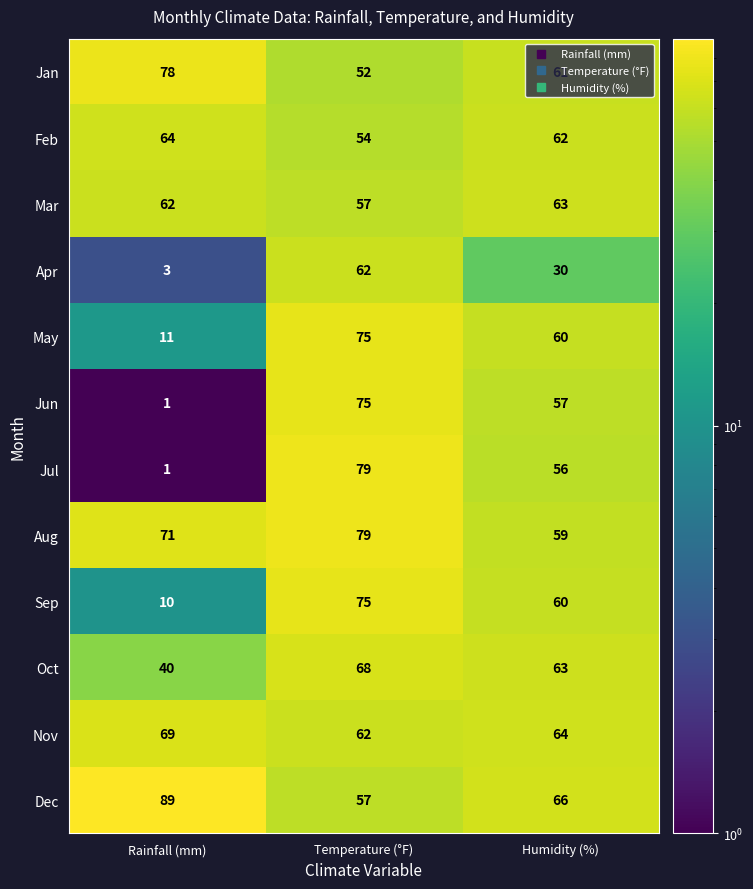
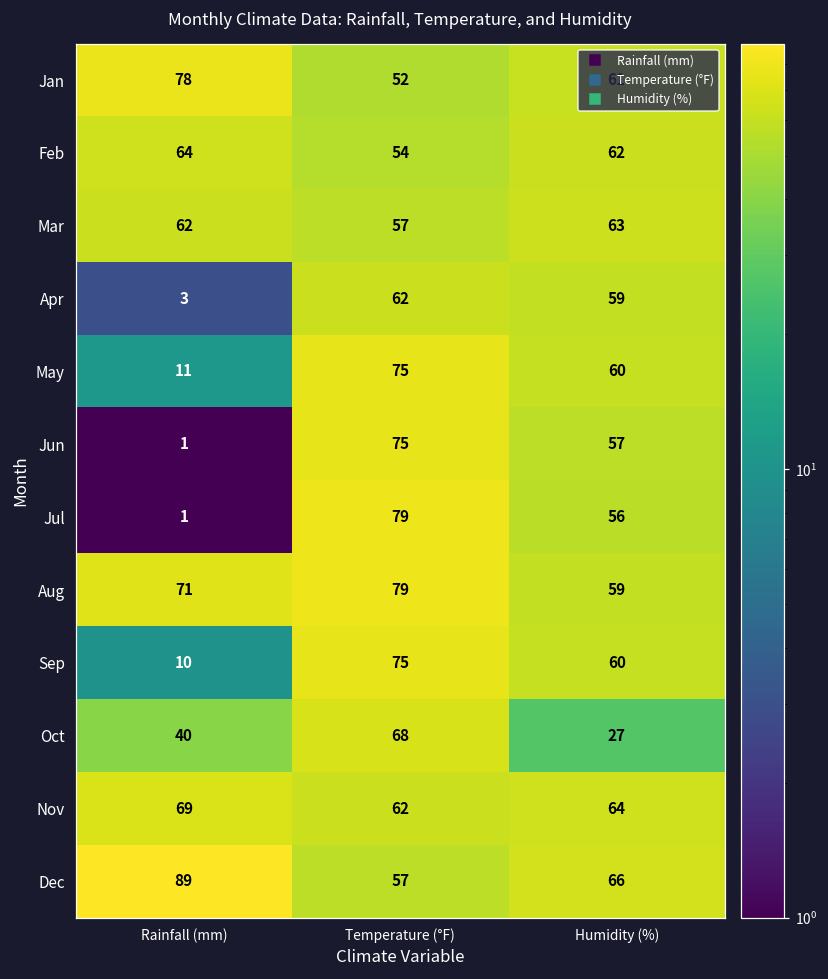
  {
    "Jan": {
      "Rainfall (mm)": 78,
      "Temperature (°F)": 52
    },
    "Feb": {
      "Rainfall (mm)": 64,
      "Temperature (°F)": 54,
      "Humidity (%)": 62
    },
    "Mar": {
      "Rainfall (mm)": 62,
      "Temperature (°F)": 57,
      "Humidity (%)": 63
    },
    "Apr": {
      "Rainfall (mm)": 3,
      "Temperature (°F)": 62,
-     "Humidity (%)": 30
+     "Humidity (%)": 59
    },
    "May": {
      "Rainfall (mm)": 11,
      "Temperature (°F)": 75,
      "Humidity (%)": 60
    },
    "Jun": {
      "Rainfall (mm)": 1,
      "Temperature (°F)": 75,
      "Humidity (%)": 57
    },
    "Jul": {
      "Rainfall (mm)": 1,
      "Temperature (°F)": 79,
      "Humidity (%)": 56
    },
    "Aug": {
      "Rainfall (mm)": 71,
      "Temperature (°F)": 79,
      "Humidity (%)": 59
    },
    "Sep": {
      "Rainfall (mm)": 10,
      "Temperature (°F)": 75,
      "Humidity (%)": 60
    },
    "Oct": {
      "Rainfall (mm)": 40,
      "Temperature (°F)": 68,
-     "Humidity (%)": 63
+     "Humidity (%)": 27
    },
    "Nov": {
      "Rainfall (mm)": 69,
      "Temperature (°F)": 62,
      "Humidity (%)": 64
    },
    "Dec": {
      "Rainfall (mm)": 89,
      "Temperature (°F)": 57,
      "Humidity (%)": 66
    }
  }
